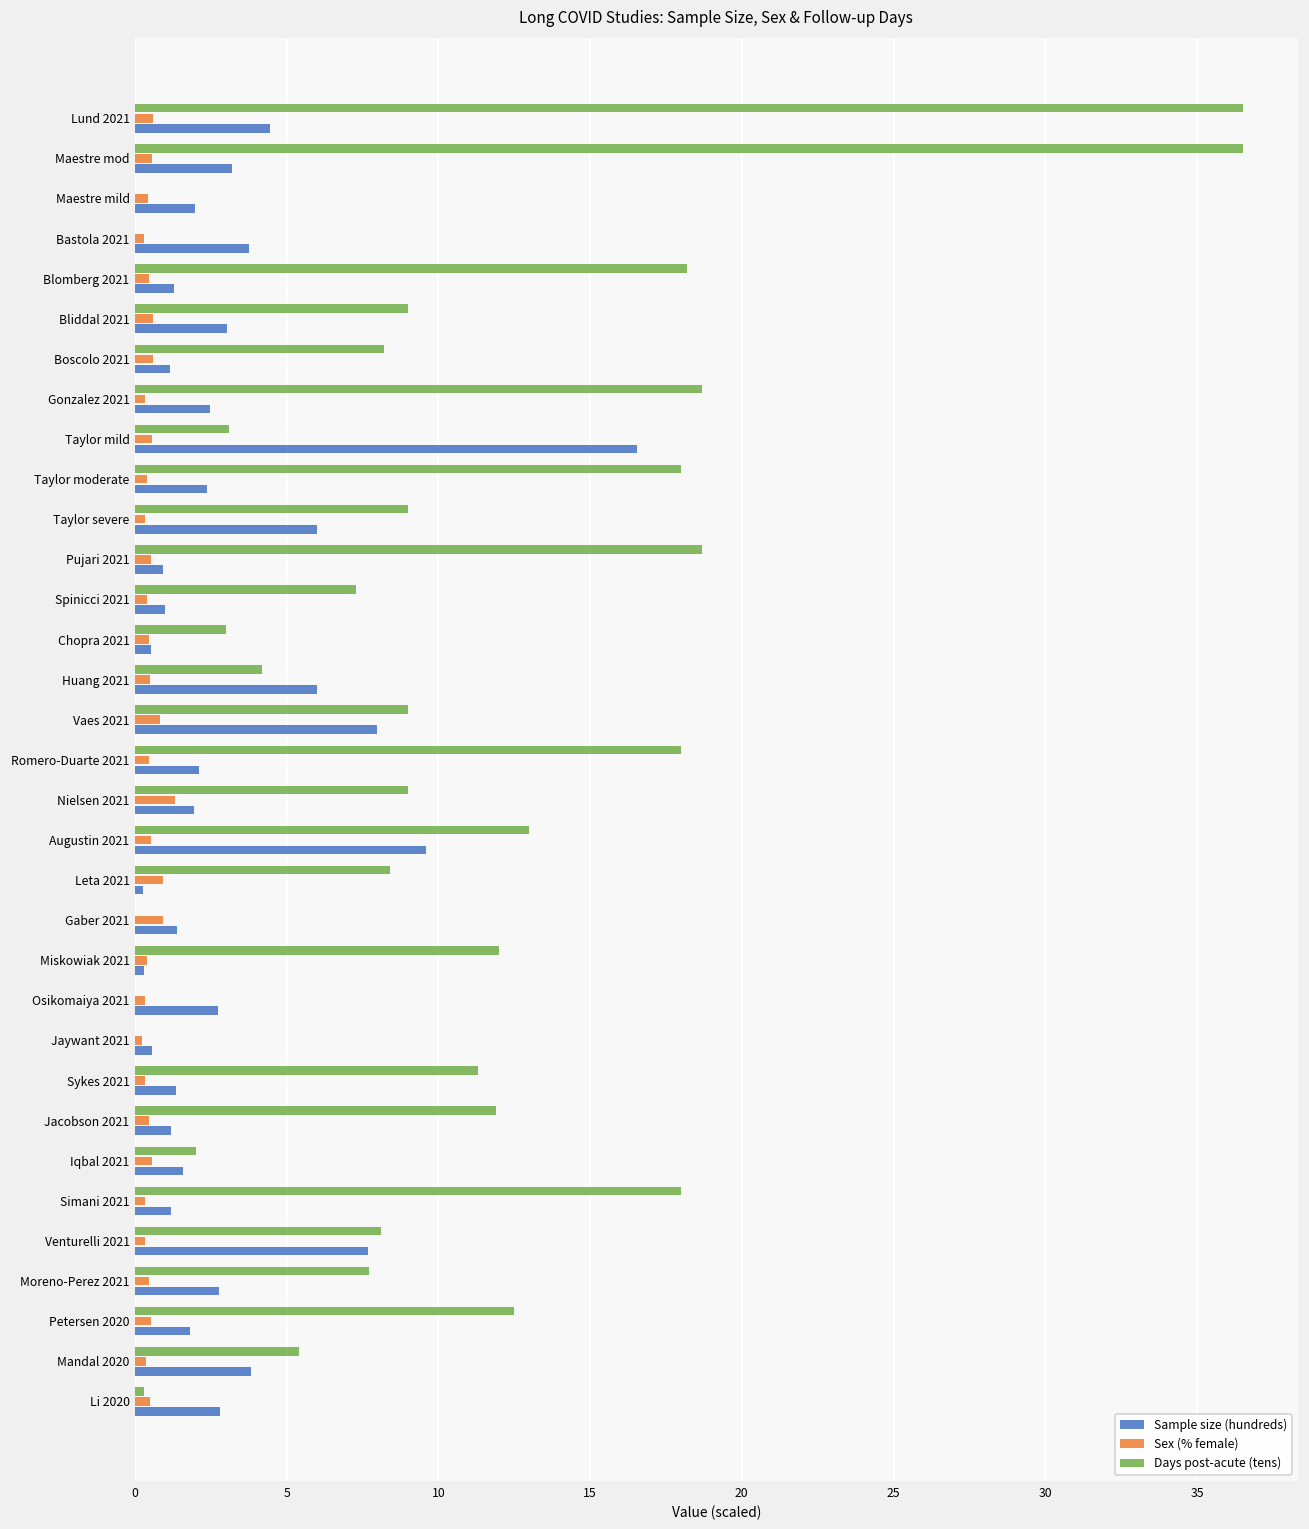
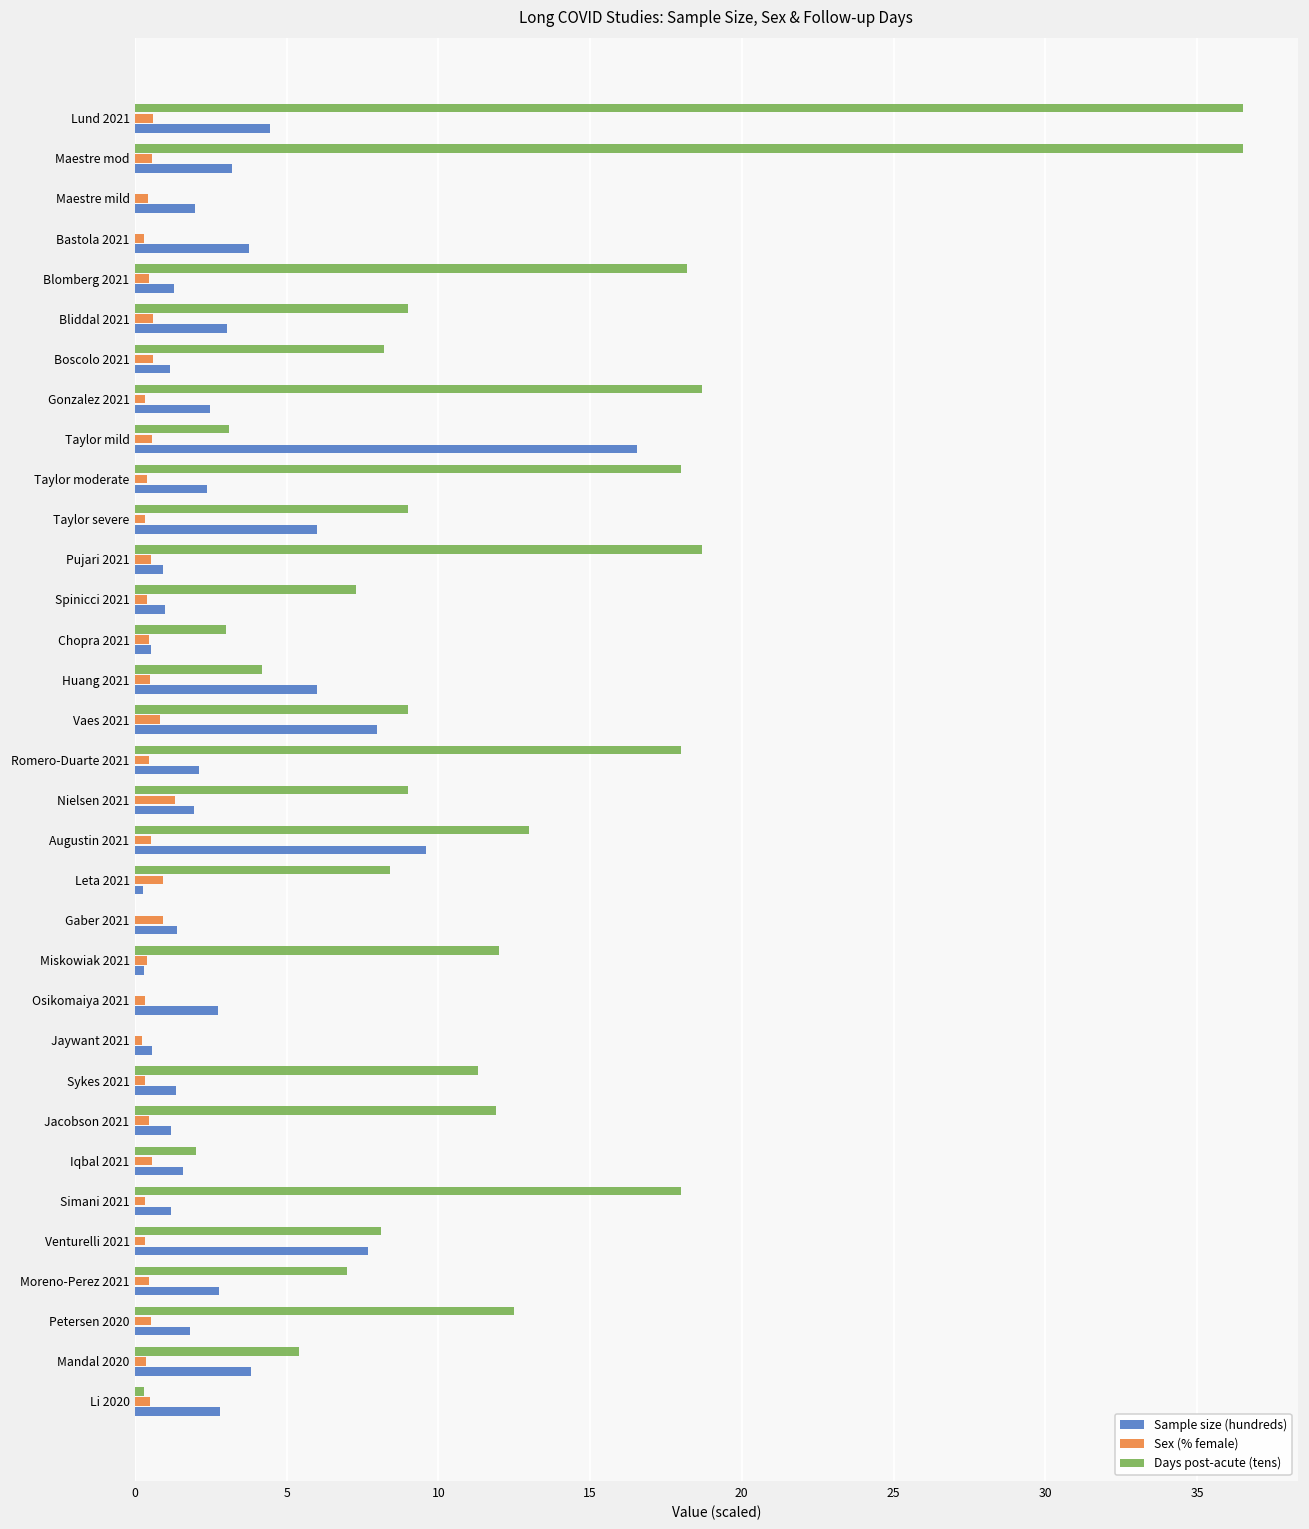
  {
    "Sample size (hundreds)": {
      "Lund 2021": 4.5,
      "Maestre mod": 3.2,
      "Maestre mild": 2.0,
      "Bastola 2021": 3.8,
      "Blomberg 2021": 1.3,
      "Bliddal 2021": 3.0,
      "Boscolo 2021": 1.2,
      "Gonzalez 2021": 2.5,
      "Taylor mild": 16.6,
      "Taylor moderate": 2.4,
      "Taylor severe": 6.0,
      "Pujari 2021": 0.9,
      "Spinicci 2021": 1.0,
      "Chopra 2021": 0.5,
      "Huang 2021": 6.0,
      "Vaes 2021": 8.0,
      "Romero-Duarte 2021": 2.1,
      "Nielsen 2021": 2.0,
      "Augustin 2021": 9.6,
      "Leta 2021": 0.3,
      "Gaber 2021": 1.4,
      "Miskowiak 2021": 0.3,
      "Osikomaiya 2021": 2.7,
      "Jaywant 2021": 0.6,
      "Sykes 2021": 1.3,
      "Jacobson 2021": 1.2,
      "Iqbal 2021": 1.6,
      "Simani 2021": 1.2,
      "Venturelli 2021": 7.7,
      "Moreno-Perez 2021": 2.8,
      "Petersen 2020": 1.8,
      "Mandal 2020": 3.8,
      "Li 2020": 2.8
    },
    "Sex (% female)": {
      "Lund 2021": 0.6,
      "Maestre mod": 0.5,
      "Maestre mild": 0.4,
      "Bastola 2021": 0.3,
      "Blomberg 2021": 0.5,
      "Bliddal 2021": 0.6,
      "Boscolo 2021": 0.6,
      "Gonzalez 2021": 0.3,
      "Taylor mild": 0.6,
      "Taylor moderate": 0.4,
      "Taylor severe": 0.3,
      "Pujari 2021": 0.5,
      "Spinicci 2021": 0.4,
      "Chopra 2021": 0.5,
      "Huang 2021": 0.5,
      "Vaes 2021": 0.8,
      "Romero-Duarte 2021": 0.5,
      "Nielsen 2021": 1.3,
      "Augustin 2021": 0.5,
      "Leta 2021": 0.9,
      "Gaber 2021": 0.9,
      "Miskowiak 2021": 0.4,
      "Osikomaiya 2021": 0.3,
      "Jaywant 2021": 0.2,
      "Sykes 2021": 0.3,
      "Jacobson 2021": 0.5,
      "Iqbal 2021": 0.6,
      "Simani 2021": 0.3,
      "Venturelli 2021": 0.3,
      "Moreno-Perez 2021": 0.5,
      "Petersen 2020": 0.5,
      "Mandal 2020": 0.4,
      "Li 2020": 0.5
    },
    "Days post-acute (tens)": {
      "Lund 2021": 36.5,
      "Maestre mod": 36.5,
      "Maestre mild": 0.0,
      "Bastola 2021": 0.0,
      "Blomberg 2021": 18.2,
      "Bliddal 2021": 9.0,
      "Boscolo 2021": 8.2,
      "Gonzalez 2021": 18.7,
      "Taylor mild": 3.1,
      "Taylor moderate": 18.0,
      "Taylor severe": 9.0,
      "Pujari 2021": 18.7,
      "Spinicci 2021": 7.3,
      "Chopra 2021": 3.0,
      "Huang 2021": 4.2,
      "Vaes 2021": 9.0,
      "Romero-Duarte 2021": 18.0,
      "Nielsen 2021": 9.0,
      "Augustin 2021": 13.0,
      "Leta 2021": 8.4,
      "Gaber 2021": 0.0,
      "Miskowiak 2021": 12.0,
      "Osikomaiya 2021": 0.0,
      "Jaywant 2021": 0.0,
      "Sykes 2021": 11.3,
      "Jacobson 2021": 11.9,
      "Iqbal 2021": 2.0,
      "Simani 2021": 18.0,
      "Venturelli 2021": 8.1,
-     "Moreno-Perez 2021": 7.7,
+     "Moreno-Perez 2021": 7.0,
      "Petersen 2020": 12.5,
      "Mandal 2020": 5.4,
      "Li 2020": 0.3
    }
  }
